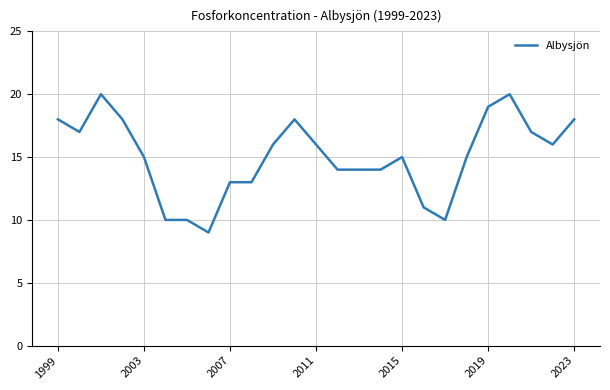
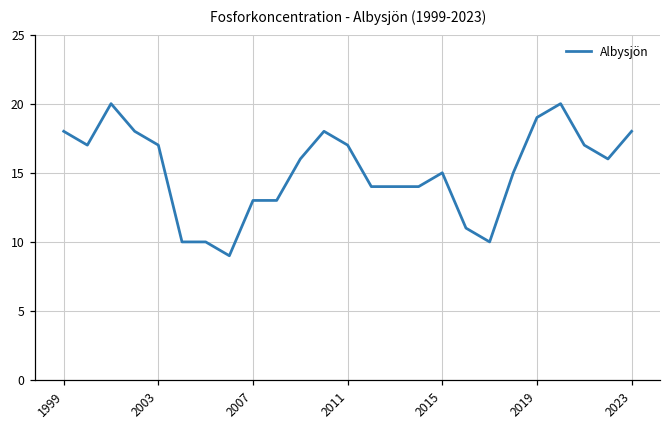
  {
    "1999": 18,
-   "2003": 15,
+   "2003": 17,
    "2007": 13,
-   "2011": 16,
+   "2011": 17,
    "2015": 15,
    "2019": 19,
    "2023": 18
  }
